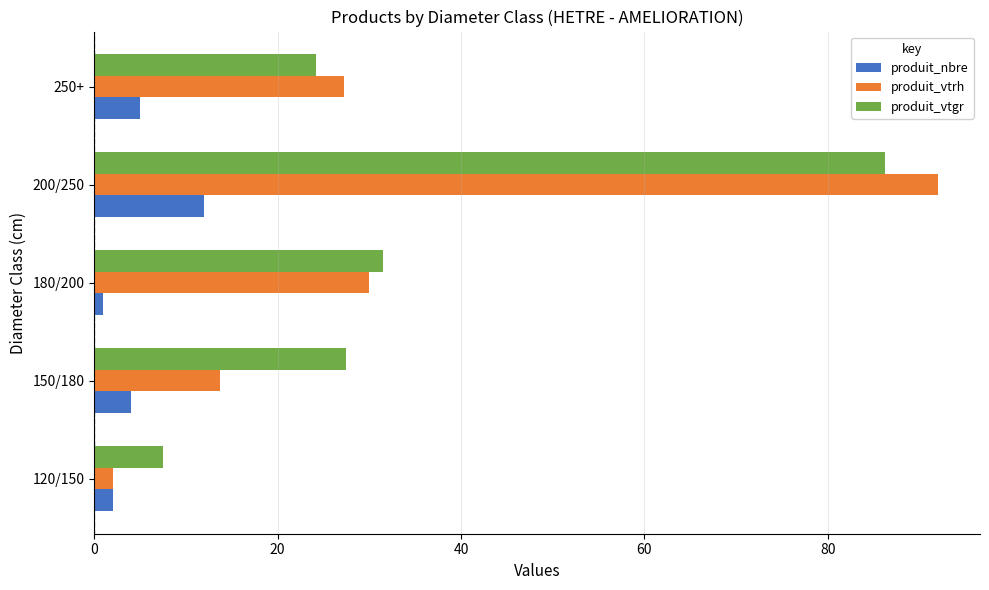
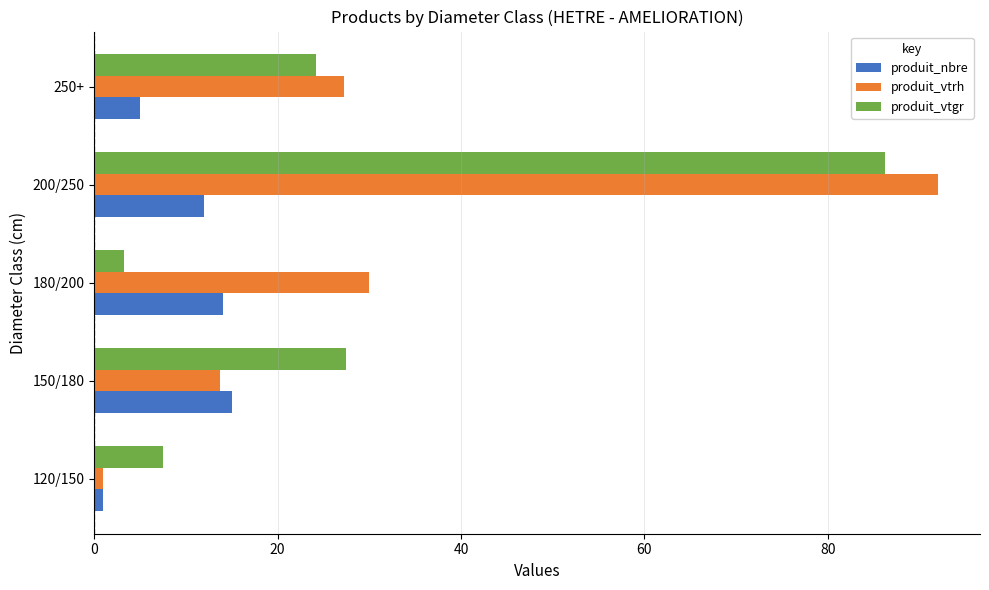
  {
    "produit_nbre": {
      "250+": 5,
      "200/250": 12,
-     "180/200": 1,
-     "150/180": 4,
-     "120/150": 2
+     "180/200": 14,
+     "150/180": 15,
+     "120/150": 1
    },
    "produit_vtrh": {
      "250+": 27,
      "200/250": 92,
      "180/200": 30,
      "150/180": 14,
-     "120/150": 2
+     "120/150": 1
    },
    "produit_vtgr": {
      "250+": 24,
      "200/250": 86,
-     "180/200": 31,
+     "180/200": 3,
      "150/180": 27,
      "120/150": 8
    }
  }
